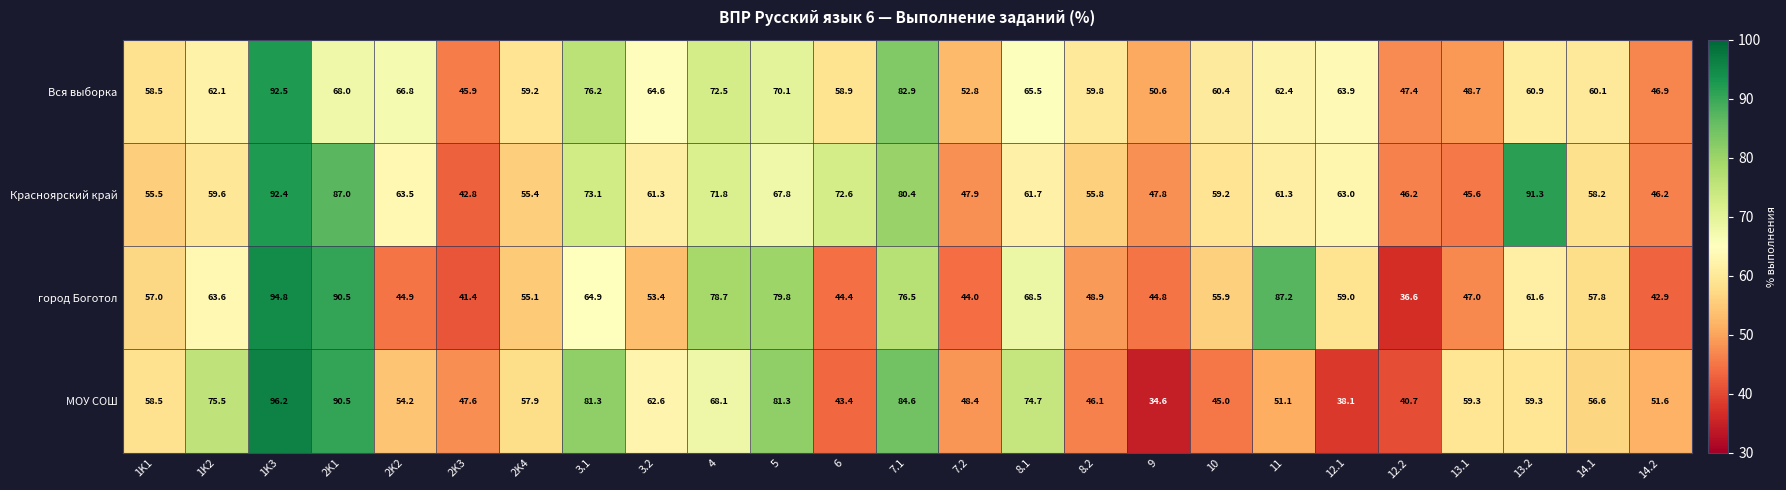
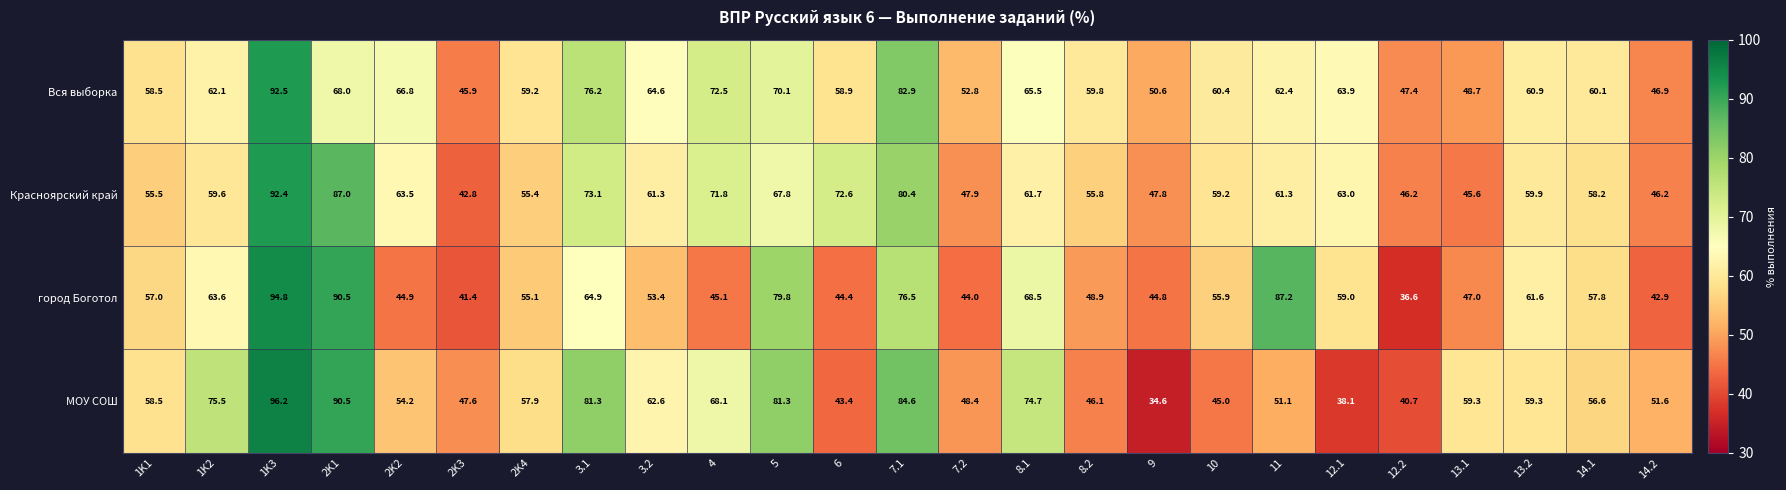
  {
    "Вся выборка": {
      "1K1": 58.5,
      "1K2": 62.1,
      "1K3": 92.5,
      "2K1": 68.0,
      "2K2": 66.8,
      "2K3": 45.9,
      "2K4": 59.2,
      "3.1": 76.2,
      "3.2": 64.6,
      "4": 72.5,
      "5": 70.1,
      "6": 58.9,
      "7.1": 82.9,
      "7.2": 52.8,
      "8.1": 65.5,
      "8.2": 59.8,
      "9": 50.6,
      "10": 60.4,
      "11": 62.4,
      "12.1": 63.9,
      "12.2": 47.4,
      "13.1": 48.7,
      "13.2": 60.9,
      "14.1": 60.1,
      "14.2": 46.9
    },
    "Красноярский край": {
      "1K1": 55.5,
      "1K2": 59.6,
      "1K3": 92.4,
      "2K1": 87.0,
      "2K2": 63.5,
      "2K3": 42.8,
      "2K4": 55.4,
      "3.1": 73.1,
      "3.2": 61.3,
      "4": 71.8,
      "5": 67.8,
      "6": 72.6,
      "7.1": 80.4,
      "7.2": 47.9,
      "8.1": 61.7,
      "8.2": 55.8,
      "9": 47.8,
      "10": 59.2,
      "11": 61.3,
      "12.1": 63.0,
      "12.2": 46.2,
      "13.1": 45.6,
-     "13.2": 91.3,
+     "13.2": 59.9,
      "14.1": 58.2,
      "14.2": 46.2
    },
    "город Боготол": {
      "1K1": 57.0,
      "1K2": 63.6,
      "1K3": 94.8,
      "2K1": 90.5,
      "2K2": 44.9,
      "2K3": 41.4,
      "2K4": 55.1,
      "3.1": 64.9,
      "3.2": 53.4,
-     "4": 78.7,
+     "4": 45.1,
      "5": 79.8,
      "6": 44.4,
      "7.1": 76.5,
      "7.2": 44.0,
      "8.1": 68.5,
      "8.2": 48.9,
      "9": 44.8,
      "10": 55.9,
      "11": 87.2,
      "12.1": 59.0,
      "12.2": 36.6,
      "13.1": 47.0,
      "13.2": 61.6,
      "14.1": 57.8,
      "14.2": 42.9
    },
    "МОУ СОШ": {
      "1K1": 58.5,
      "1K2": 75.5,
      "1K3": 96.2,
      "2K1": 90.5,
      "2K2": 54.2,
      "2K3": 47.6,
      "2K4": 57.9,
      "3.1": 81.3,
      "3.2": 62.6,
      "4": 68.1,
      "5": 81.3,
      "6": 43.4,
      "7.1": 84.6,
      "7.2": 48.4,
      "8.1": 74.7,
      "8.2": 46.1,
      "9": 34.6,
      "10": 45.0,
      "11": 51.1,
      "12.1": 38.1,
      "12.2": 40.7,
      "13.1": 59.3,
      "13.2": 59.3,
      "14.1": 56.6,
      "14.2": 51.6
    }
  }
